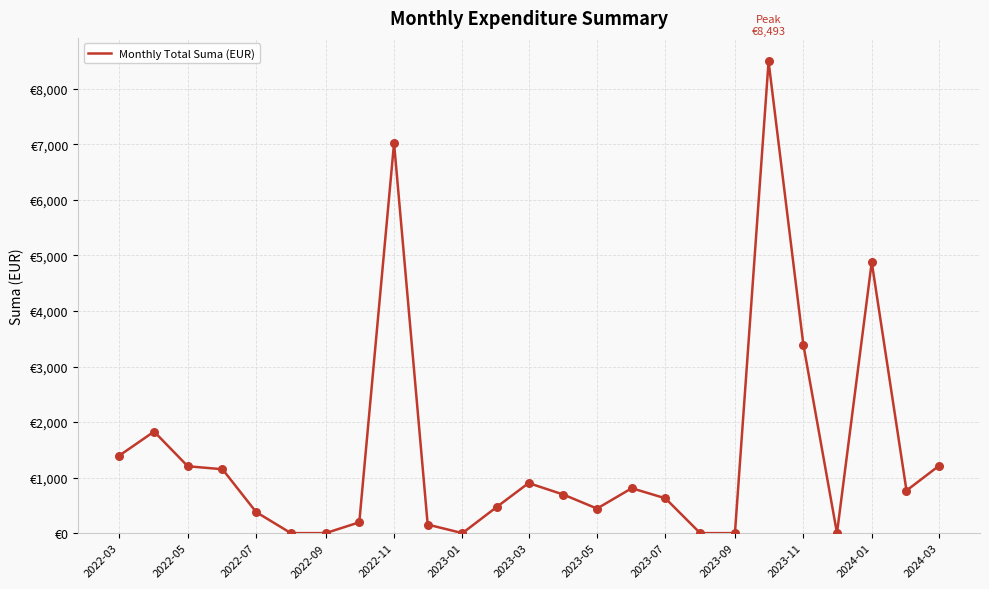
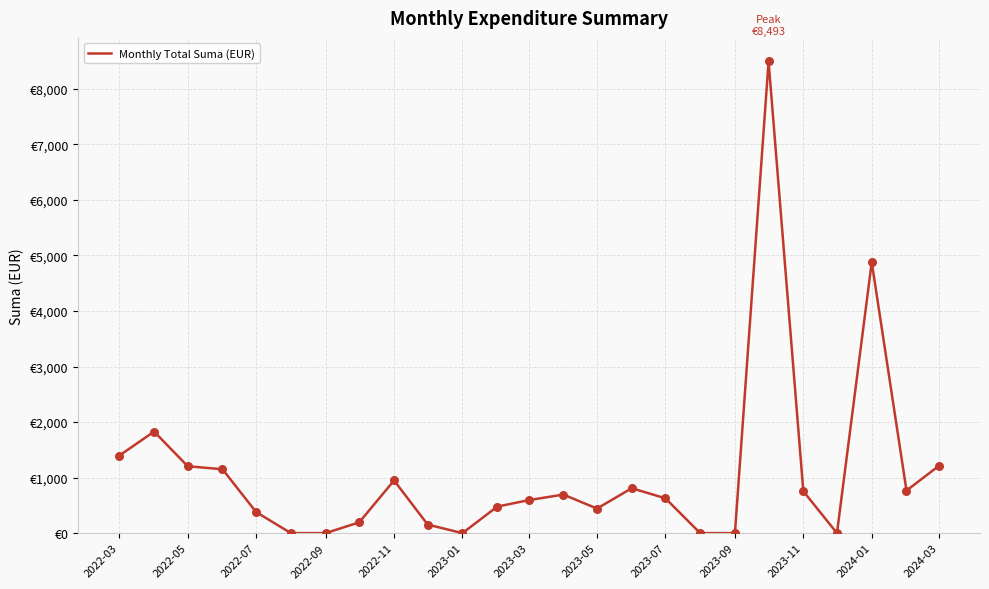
  {
    "2022-03": "€1,400",
    "2022-05": "€1,200",
    "2022-07": "€400",
    "2022-09": "€0",
-   "2022-11": "€7,000",
+   "2022-11": "€900",
    "2023-01": "€0",
-   "2023-03": "€900",
+   "2023-03": "€600",
    "2023-05": "€400",
    "2023-07": "€600",
    "2023-09": "€0",
-   "2023-11": "€3,400",
+   "2023-11": "€800",
    "2024-01": "€4,900",
    "2024-03": "€1,200"
  }
